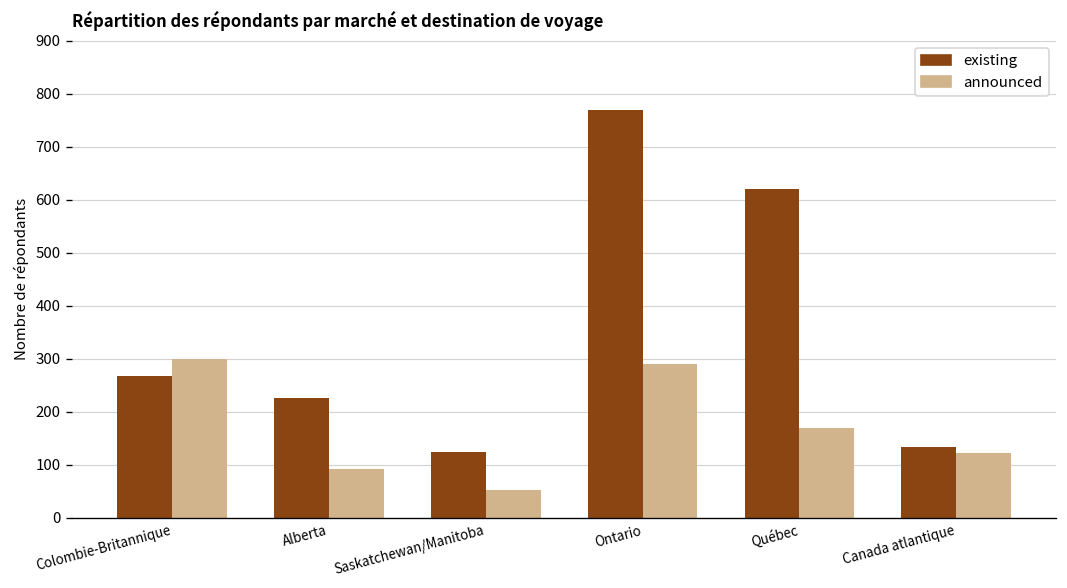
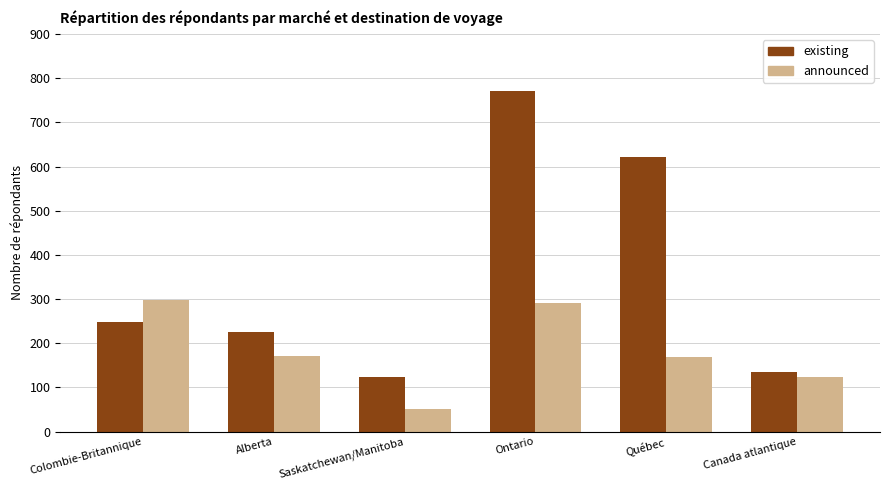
  {
    "existing": {
-     "Colombie-Britannique": 270,
+     "Colombie-Britannique": 250,
      "Alberta": 230,
      "Saskatchewan/Manitoba": 120,
      "Ontario": 770,
      "Québec": 620,
      "Canada atlantique": 130
    },
    "announced": {
      "Colombie-Britannique": 300,
-     "Alberta": 90,
+     "Alberta": 170,
      "Saskatchewan/Manitoba": 50,
      "Ontario": 290,
      "Québec": 170,
      "Canada atlantique": 120
    }
  }
